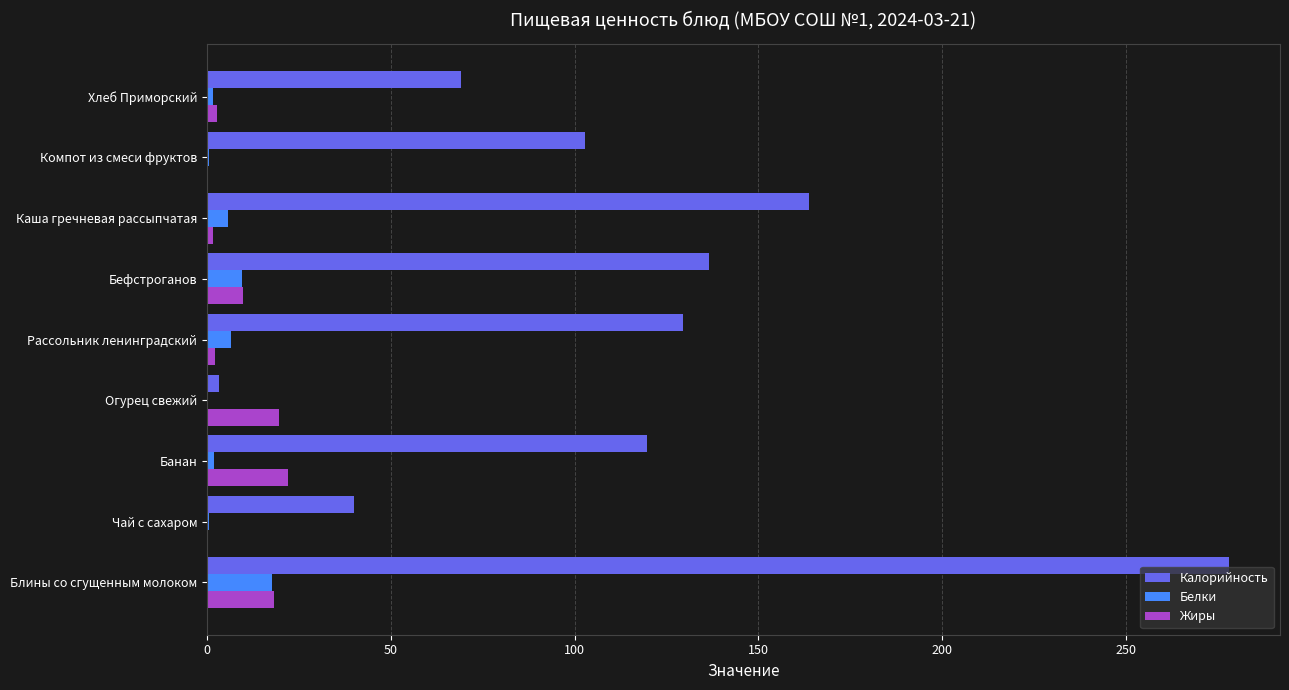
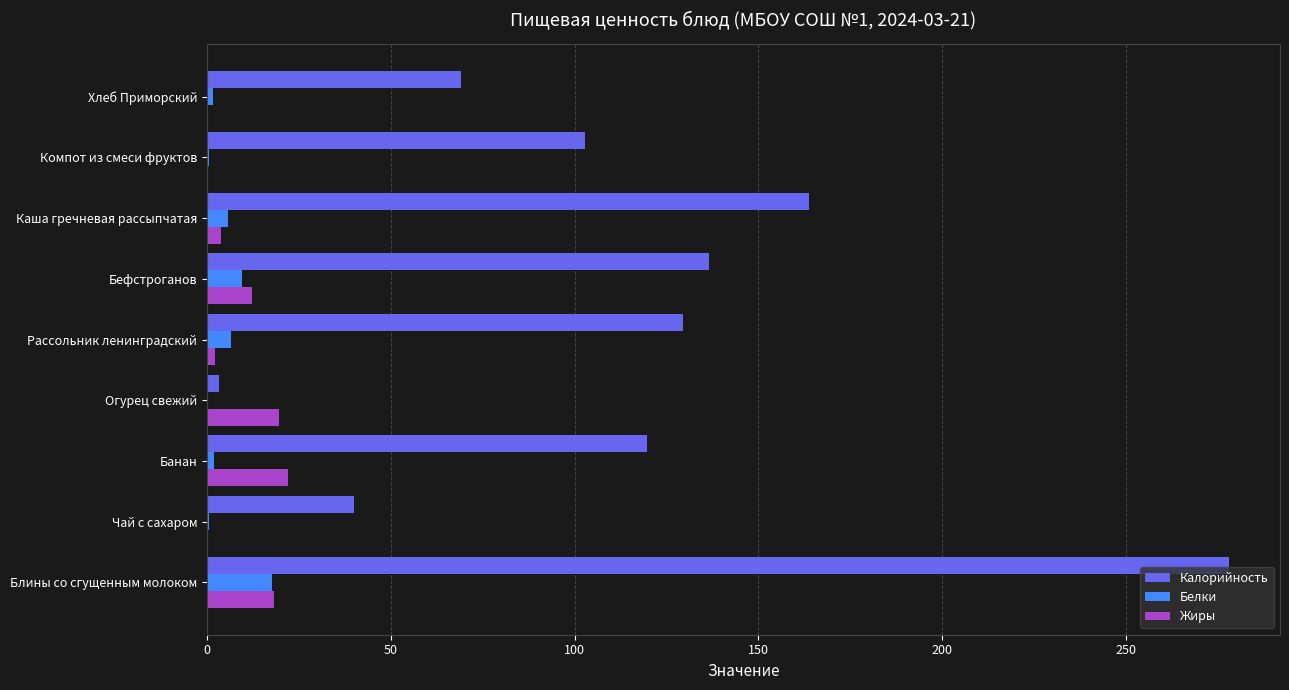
  {
    "Жиры": {
-     "Хлеб Приморский": 3,
-     "Каша гречневая рассыпчатая": 2,
-     "Бефстроганов": 10,
+     "Хлеб Приморский": 0,
+     "Каша гречневая рассыпчатая": 4,
+     "Бефстроганов": 12,
      "Рассольник ленинградский": 2,
      "Огурец свежий": 20,
      "Банан": 22,
      "Чай с сахаром": 0,
      "Блины со сгущенным молоком": 18
    }
  }
